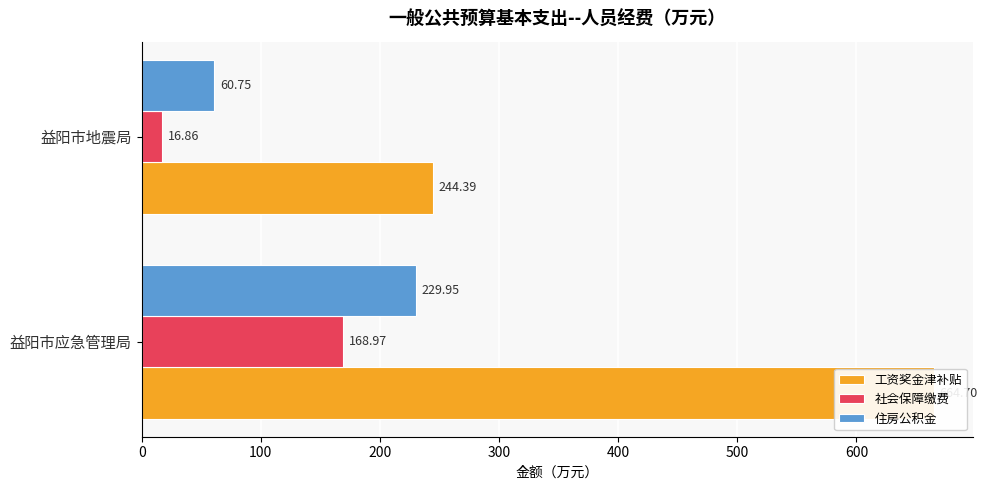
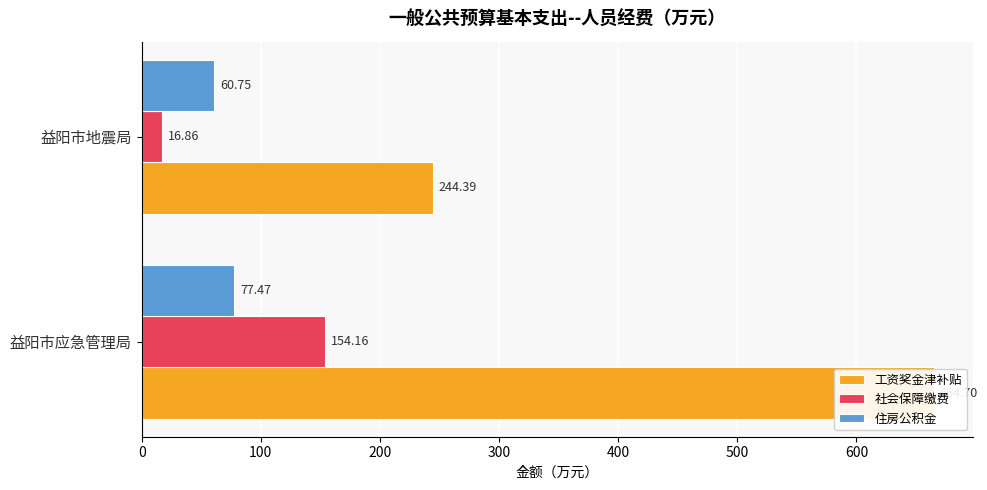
  {
    "工资奖金津补贴": {
      "益阳市地震局": 244.39
    },
    "社会保障缴费": {
      "益阳市地震局": 16.86,
-     "益阳市应急管理局": 168.97
+     "益阳市应急管理局": 154.16
    },
    "住房公积金": {
      "益阳市地震局": 60.75,
-     "益阳市应急管理局": 229.95
+     "益阳市应急管理局": 77.47
    }
  }
